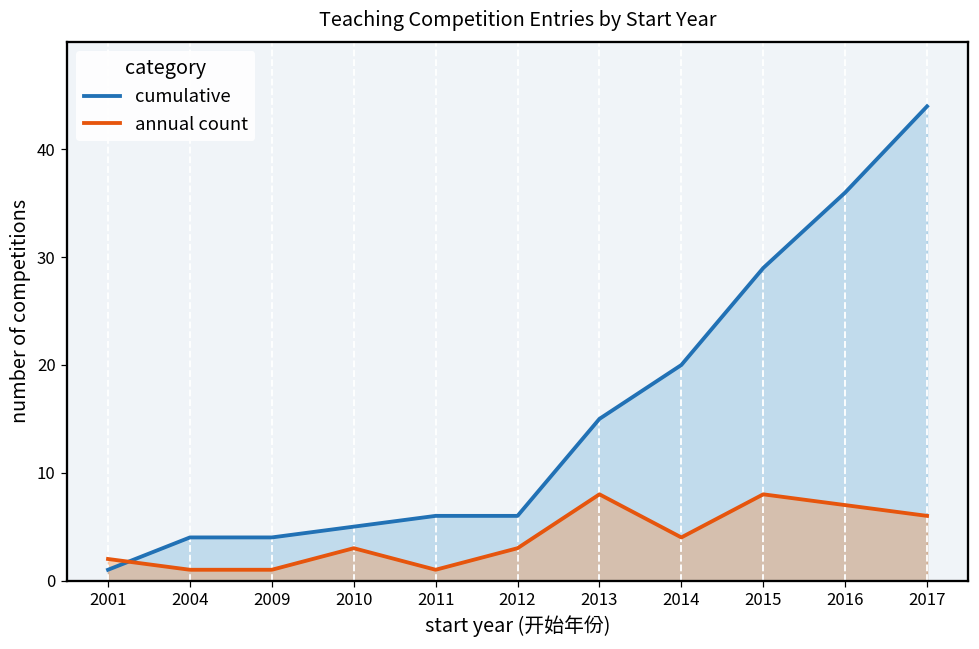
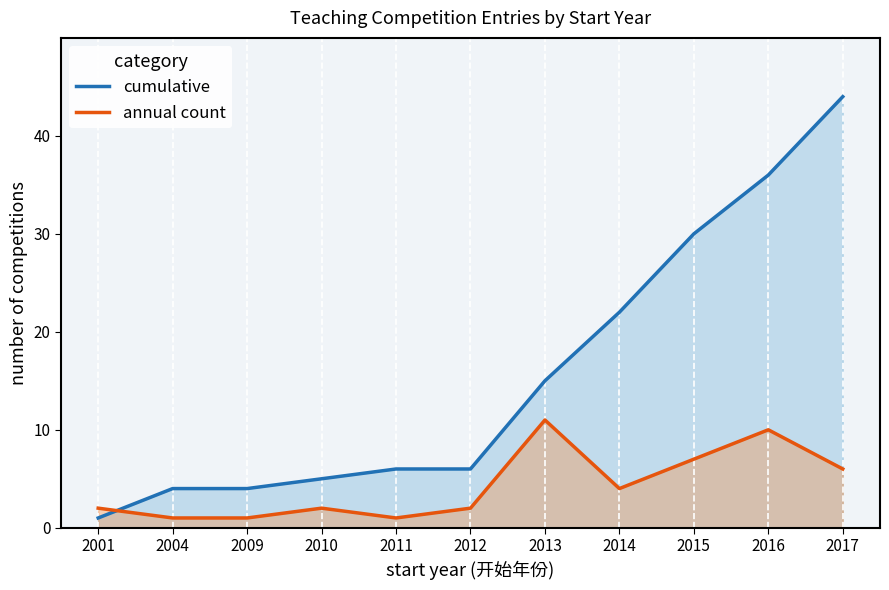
  {
    "cumulative": {
      "2001": 1,
      "2004": 4,
      "2009": 4,
      "2010": 5,
      "2011": 6,
      "2012": 6,
      "2013": 15,
-     "2014": 20,
-     "2015": 29,
+     "2014": 22,
+     "2015": 30,
      "2016": 36,
      "2017": 44
    },
    "annual count": {
      "2001": 2,
      "2004": 1,
      "2009": 1,
-     "2010": 3,
+     "2010": 2,
      "2011": 1,
-     "2012": 3,
-     "2013": 8,
+     "2012": 2,
+     "2013": 11,
      "2014": 4,
-     "2015": 8,
-     "2016": 7,
+     "2015": 7,
+     "2016": 10,
      "2017": 6
    }
  }
